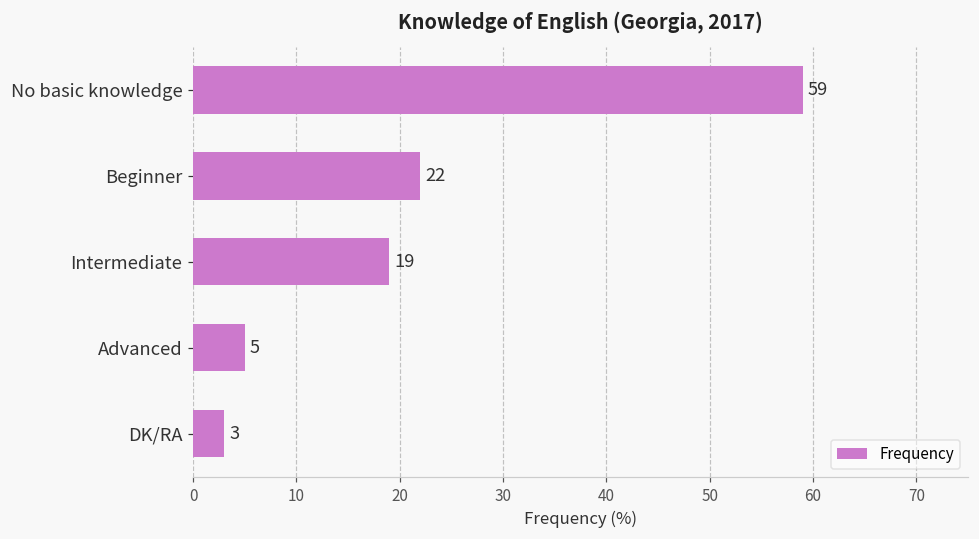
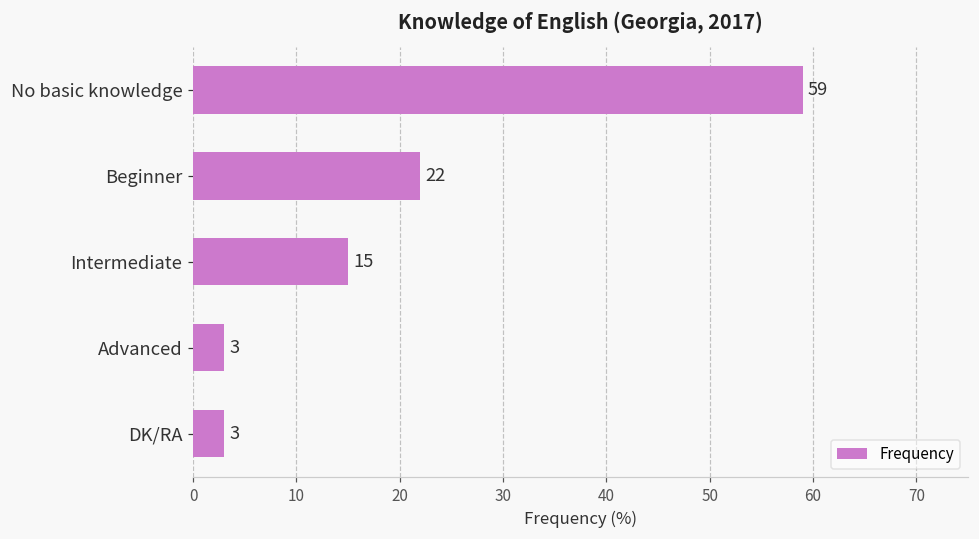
  {
    "No basic knowledge": 59,
    "Beginner": 22,
-   "Intermediate": 19,
-   "Advanced": 5,
+   "Intermediate": 15,
+   "Advanced": 3,
    "DK/RA": 3
  }
